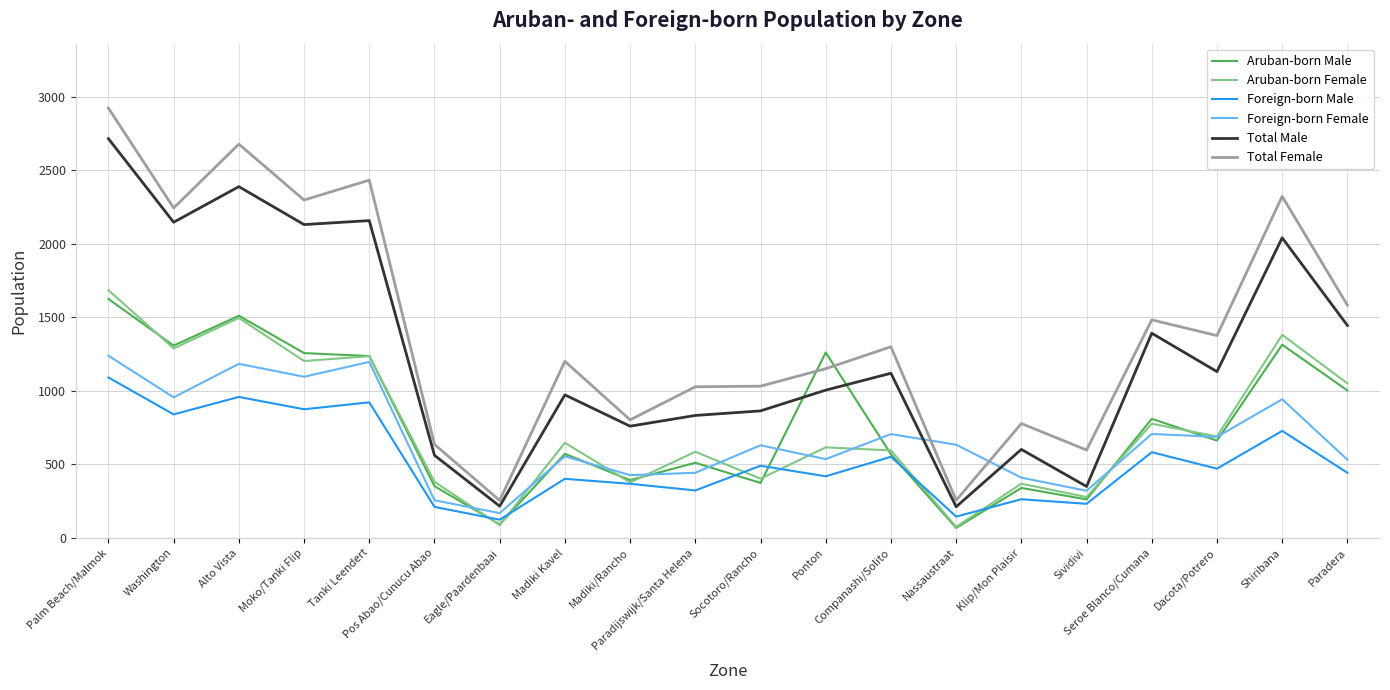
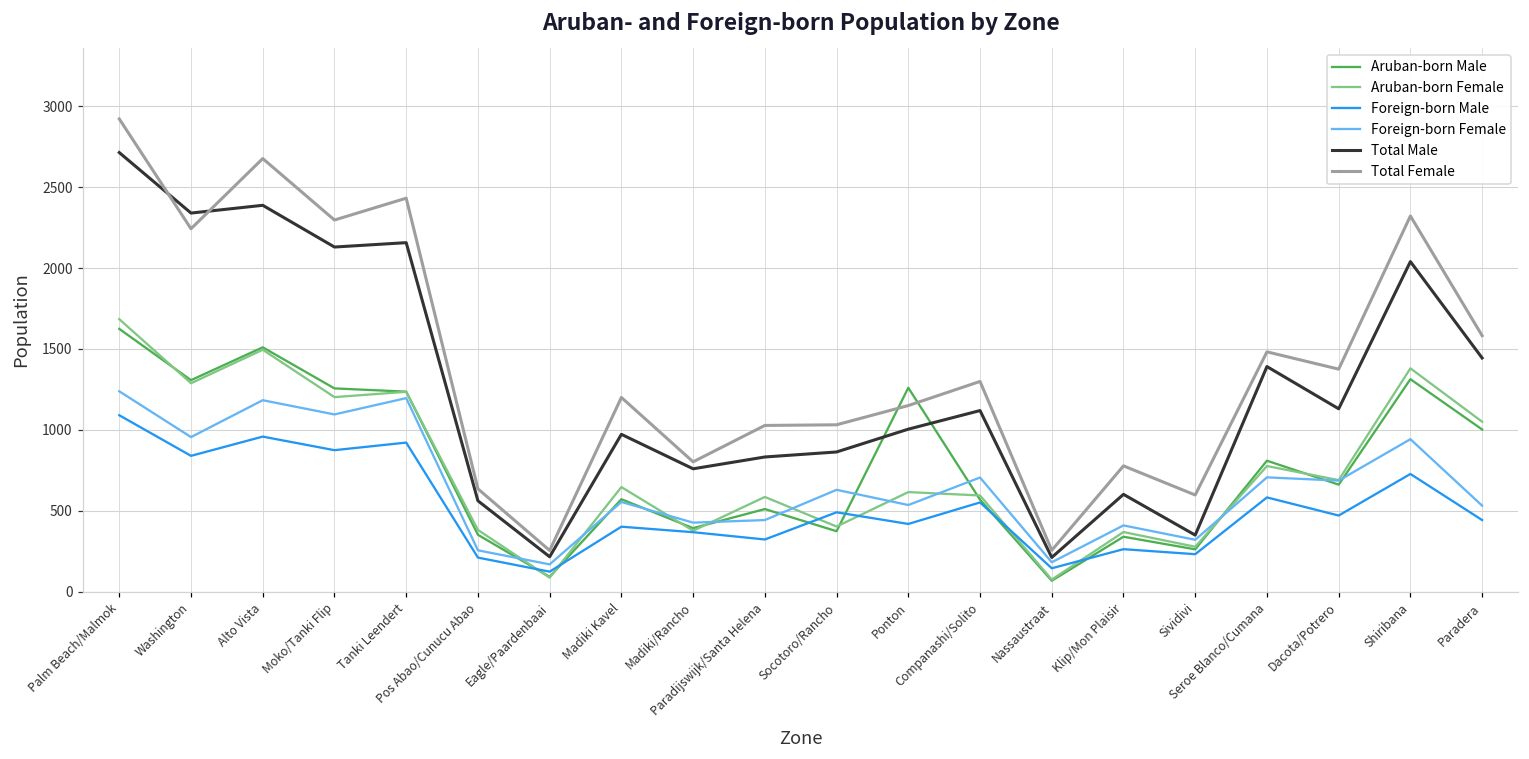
  {
    "Aruban-born Male": {
      "Palm Beach/Malmok": 1620,
      "Washington": 1310,
      "Moko/Tanki Flip": 1260,
      "Pos Abao/Cunucu Abao": 350,
      "Paradijswijk/Santa Helena": 510,
      "Socotoro/Rancho": 370,
      "Ponton": 1260,
      "Klip/Mon Plaisir": 340,
      "Seroe Blanco/Cumana": 810,
      "Dacota/Potrero": 660,
      "Shiribana": 1310,
      "Paradera": 1000
    },
    "Foreign-born Male": {
      "Palm Beach/Malmok": 1090,
      "Washington": 840,
      "Alto Vista": 960,
      "Moko/Tanki Flip": 870,
      "Tanki Leendert": 920,
      "Pos Abao/Cunucu Abao": 210,
      "Eagle/Paardenbaai": 120,
      "Madiki Kavel": 400,
      "Paradijswijk/Santa Helena": 320,
      "Socotoro/Rancho": 490,
      "Ponton": 420,
      "Nassaustraat": 140,
      "Klip/Mon Plaisir": 260,
      "Sividivi": 230,
      "Seroe Blanco/Cumana": 580,
      "Dacota/Potrero": 470,
      "Shiribana": 730,
      "Paradera": 440
    },
    "Foreign-born Female": {
      "Palm Beach/Malmok": 1240,
      "Washington": 960,
      "Alto Vista": 1180,
      "Moko/Tanki Flip": 1100,
      "Tanki Leendert": 1200,
      "Pos Abao/Cunucu Abao": 260,
      "Eagle/Paardenbaai": 170,
      "Madiki/Rancho": 430,
      "Paradijswijk/Santa Helena": 440,
      "Socotoro/Rancho": 630,
      "Ponton": 540,
      "Companashi/Solito": 710,
-     "Nassaustraat": 630,
+     "Nassaustraat": 180,
      "Klip/Mon Plaisir": 410,
      "Sividivi": 320,
      "Seroe Blanco/Cumana": 710,
      "Shiribana": 940,
      "Paradera": 530
    },
    "Total Male": {
      "Palm Beach/Malmok": 2710,
-     "Washington": 2150,
+     "Washington": 2340,
      "Alto Vista": 2390,
      "Moko/Tanki Flip": 2130,
      "Tanki Leendert": 2160,
      "Pos Abao/Cunucu Abao": 560,
      "Eagle/Paardenbaai": 220,
      "Madiki Kavel": 970,
      "Madiki/Rancho": 760,
      "Paradijswijk/Santa Helena": 830,
      "Socotoro/Rancho": 860,
      "Ponton": 1000,
      "Companashi/Solito": 1120,
      "Nassaustraat": 210,
      "Klip/Mon Plaisir": 600,
      "Sividivi": 350,
      "Seroe Blanco/Cumana": 1390,
      "Dacota/Potrero": 1130,
      "Shiribana": 2040,
      "Paradera": 1440
    }
  }
